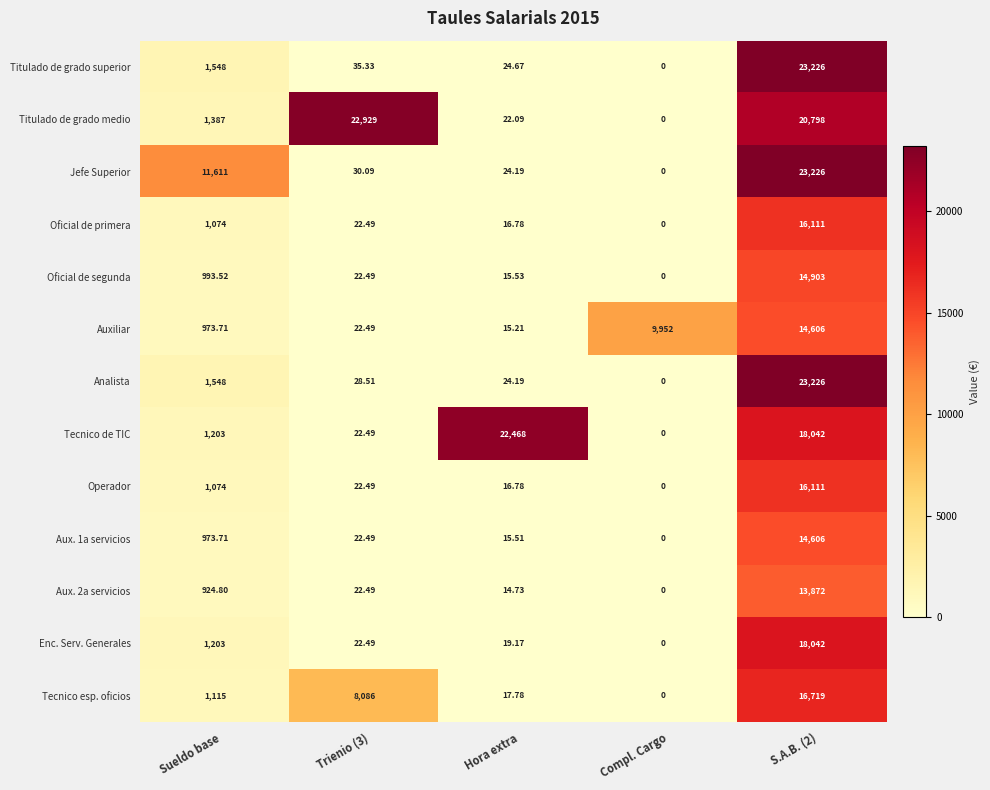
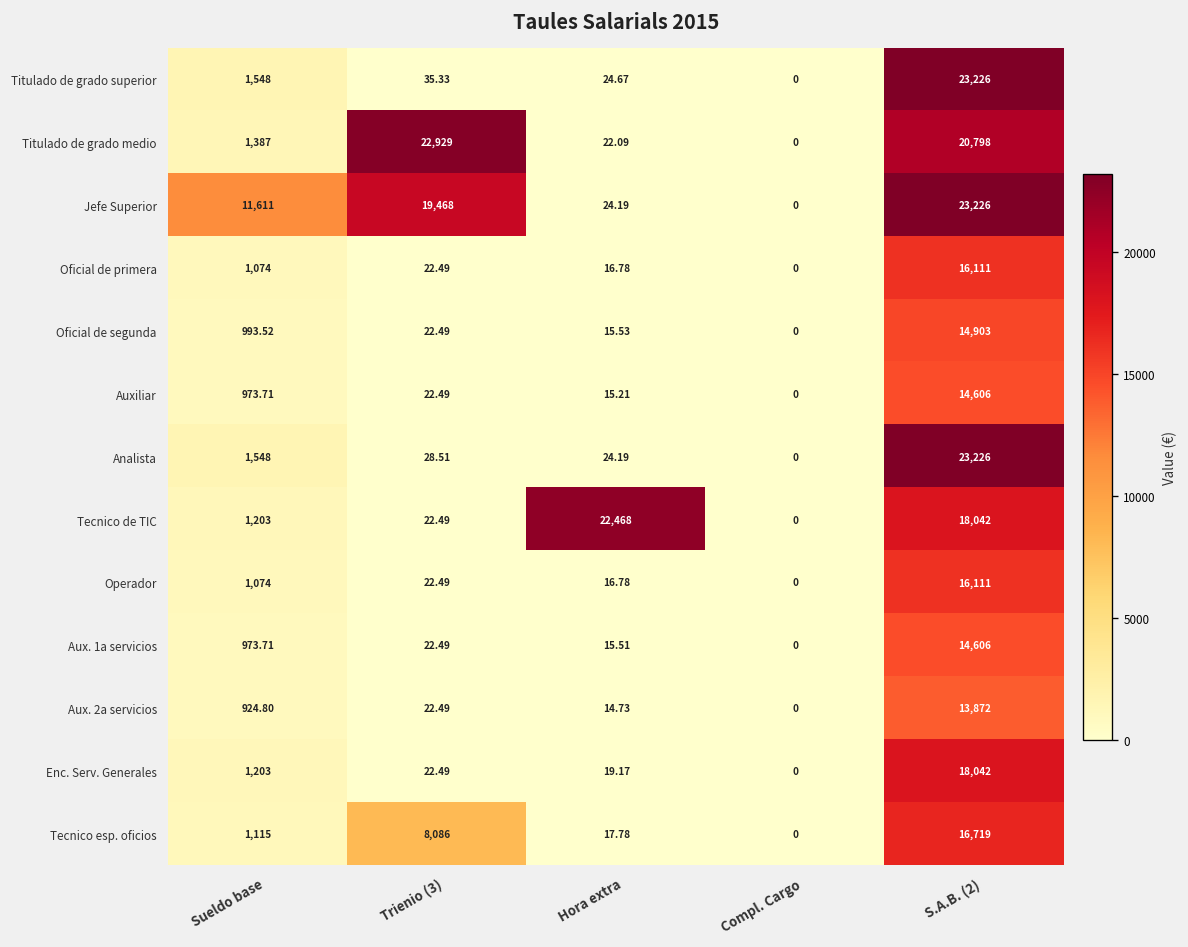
  {
    "Titulado de grado superior": {
      "Sueldo base": "1,548",
      "Trienio (3)": "35.33",
      "Hora extra": "24.67",
      "Compl. Cargo": "0",
      "S.A.B. (2)": "23,226"
    },
    "Titulado de grado medio": {
      "Sueldo base": "1,387",
      "Trienio (3)": "22,929",
      "Hora extra": "22.09",
      "Compl. Cargo": "0",
      "S.A.B. (2)": "20,798"
    },
    "Jefe Superior": {
      "Sueldo base": "11,611",
-     "Trienio (3)": "30.09",
+     "Trienio (3)": "19,468",
      "Hora extra": "24.19",
      "Compl. Cargo": "0",
      "S.A.B. (2)": "23,226"
    },
    "Oficial de primera": {
      "Sueldo base": "1,074",
      "Trienio (3)": "22.49",
      "Hora extra": "16.78",
      "Compl. Cargo": "0",
      "S.A.B. (2)": "16,111"
    },
    "Oficial de segunda": {
      "Sueldo base": "993.52",
      "Trienio (3)": "22.49",
      "Hora extra": "15.53",
      "Compl. Cargo": "0",
      "S.A.B. (2)": "14,903"
    },
    "Auxiliar": {
      "Sueldo base": "973.71",
      "Trienio (3)": "22.49",
      "Hora extra": "15.21",
-     "Compl. Cargo": "9,952",
+     "Compl. Cargo": "0",
      "S.A.B. (2)": "14,606"
    },
    "Analista": {
      "Sueldo base": "1,548",
      "Trienio (3)": "28.51",
      "Hora extra": "24.19",
      "Compl. Cargo": "0",
      "S.A.B. (2)": "23,226"
    },
    "Tecnico de TIC": {
      "Sueldo base": "1,203",
      "Trienio (3)": "22.49",
      "Hora extra": "22,468",
      "Compl. Cargo": "0",
      "S.A.B. (2)": "18,042"
    },
    "Operador": {
      "Sueldo base": "1,074",
      "Trienio (3)": "22.49",
      "Hora extra": "16.78",
      "Compl. Cargo": "0",
      "S.A.B. (2)": "16,111"
    },
    "Aux. 1a servicios": {
      "Sueldo base": "973.71",
      "Trienio (3)": "22.49",
      "Hora extra": "15.51",
      "Compl. Cargo": "0",
      "S.A.B. (2)": "14,606"
    },
    "Aux. 2a servicios": {
      "Sueldo base": "924.80",
      "Trienio (3)": "22.49",
      "Hora extra": "14.73",
      "Compl. Cargo": "0",
      "S.A.B. (2)": "13,872"
    },
    "Enc. Serv. Generales": {
      "Sueldo base": "1,203",
      "Trienio (3)": "22.49",
      "Hora extra": "19.17",
      "Compl. Cargo": "0",
      "S.A.B. (2)": "18,042"
    },
    "Tecnico esp. oficios": {
      "Sueldo base": "1,115",
      "Trienio (3)": "8,086",
      "Hora extra": "17.78",
      "Compl. Cargo": "0",
      "S.A.B. (2)": "16,719"
    }
  }
